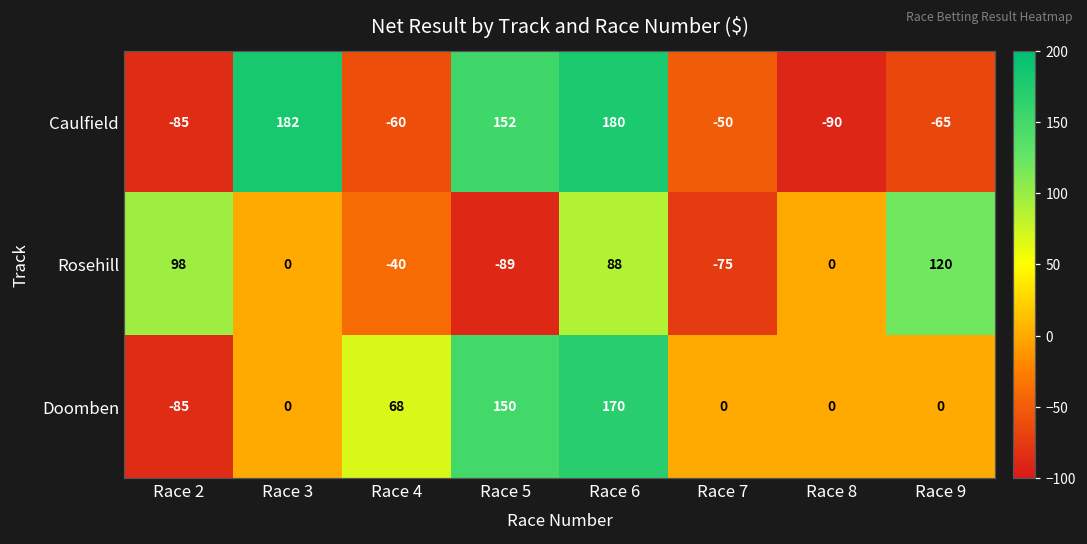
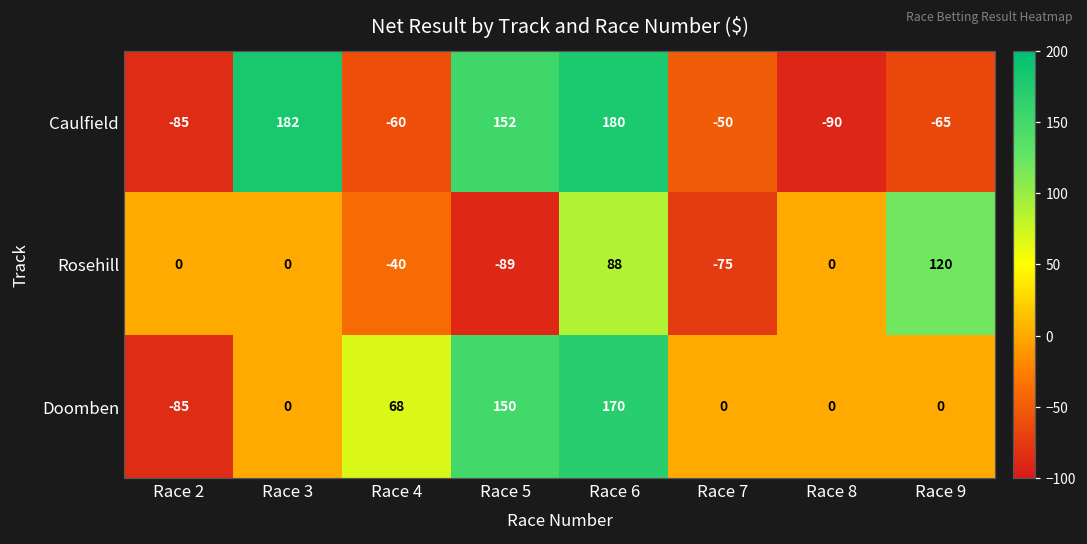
  {
    "Caulfield": {
      "Race 2": -85,
      "Race 3": 182,
      "Race 4": -60,
      "Race 5": 152,
      "Race 6": 180,
      "Race 7": -50,
      "Race 8": -90,
      "Race 9": -65
    },
    "Rosehill": {
-     "Race 2": 98,
+     "Race 2": 0,
      "Race 3": 0,
      "Race 4": -40,
      "Race 5": -89,
      "Race 6": 88,
      "Race 7": -75,
      "Race 8": 0,
      "Race 9": 120
    },
    "Doomben": {
      "Race 2": -85,
      "Race 3": 0,
      "Race 4": 68,
      "Race 5": 150,
      "Race 6": 170,
      "Race 7": 0,
      "Race 8": 0,
      "Race 9": 0
    }
  }
